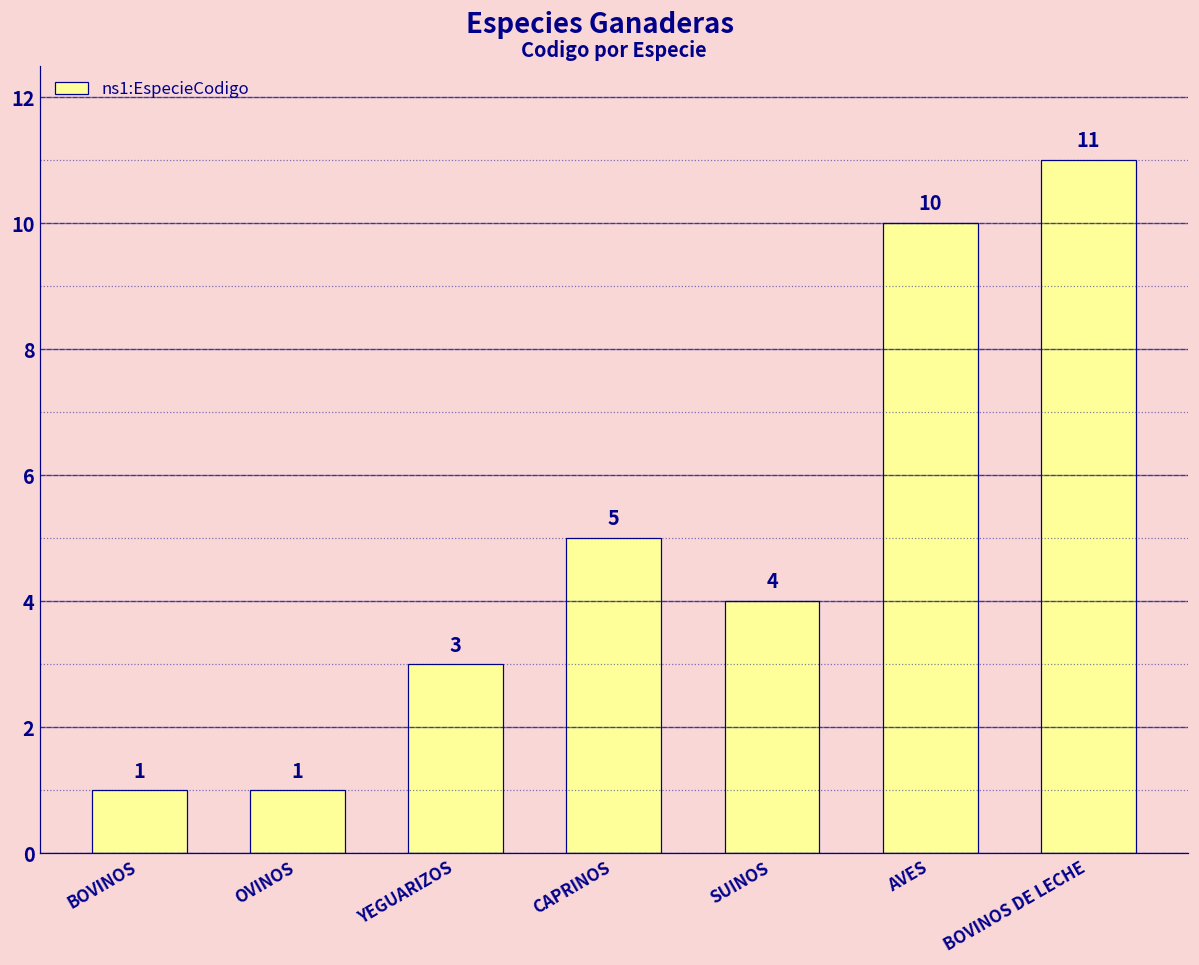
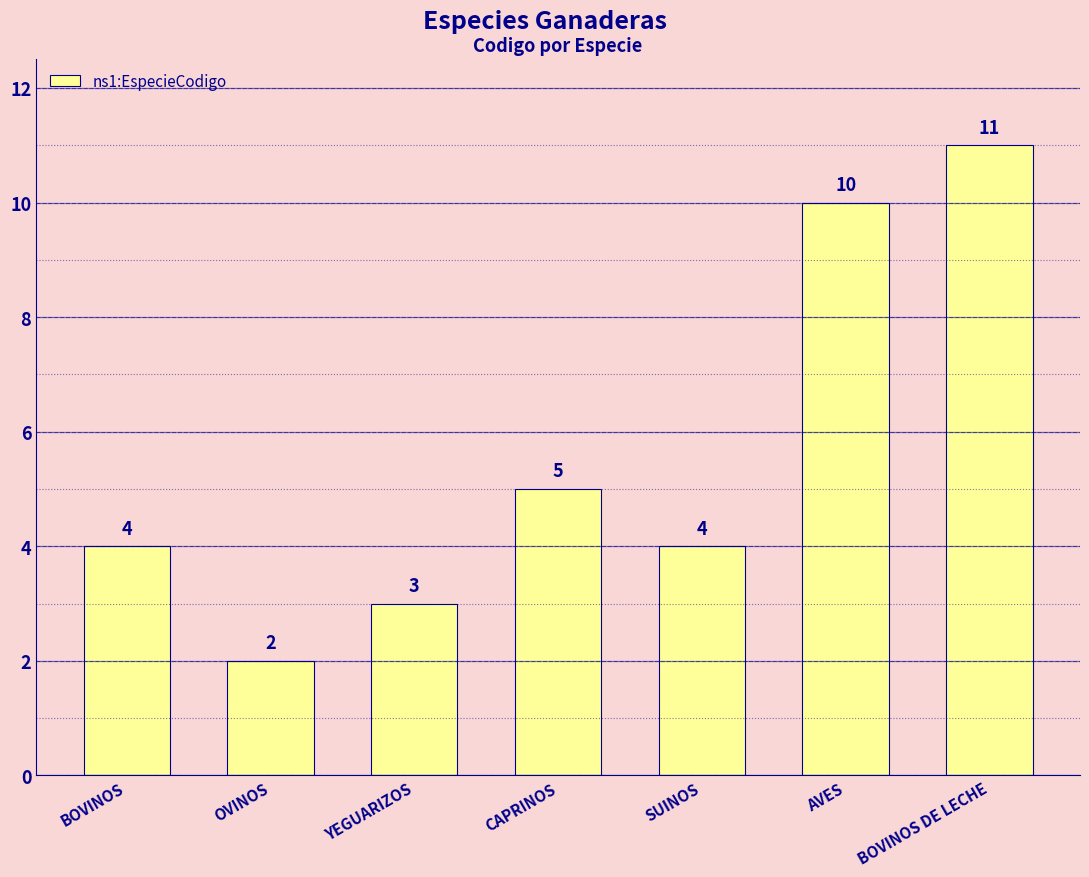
  {
-   "BOVINOS": 1,
-   "OVINOS": 1,
+   "BOVINOS": 4,
+   "OVINOS": 2,
    "YEGUARIZOS": 3,
    "CAPRINOS": 5,
    "SUINOS": 4,
    "AVES": 10,
    "BOVINOS DE LECHE": 11
  }
